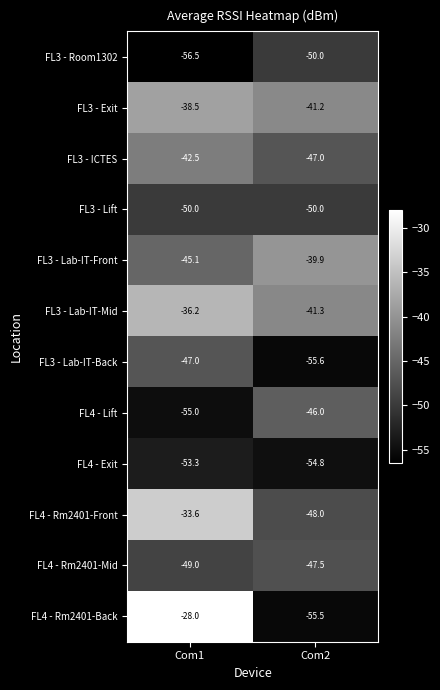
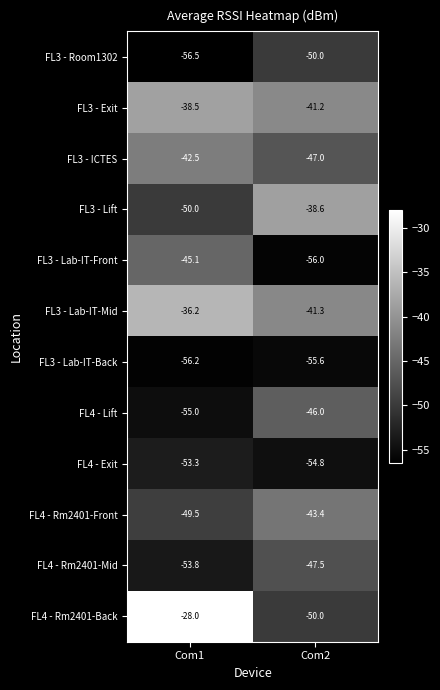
  {
    "FL3 - Room1302": {
      "Com1": -56.5,
      "Com2": -50.0
    },
    "FL3 - Exit": {
      "Com1": -38.5,
      "Com2": -41.2
    },
    "FL3 - ICTES": {
      "Com1": -42.5,
      "Com2": -47.0
    },
    "FL3 - Lift": {
      "Com1": -50.0,
-     "Com2": -50.0
+     "Com2": -38.6
    },
    "FL3 - Lab-IT-Front": {
      "Com1": -45.1,
-     "Com2": -39.9
+     "Com2": -56.0
    },
    "FL3 - Lab-IT-Mid": {
      "Com1": -36.2,
      "Com2": -41.3
    },
    "FL3 - Lab-IT-Back": {
-     "Com1": -47.0,
+     "Com1": -56.2,
      "Com2": -55.6
    },
    "FL4 - Lift": {
      "Com1": -55.0,
      "Com2": -46.0
    },
    "FL4 - Exit": {
      "Com1": -53.3,
      "Com2": -54.8
    },
    "FL4 - Rm2401-Front": {
-     "Com1": -33.6,
-     "Com2": -48.0
+     "Com1": -49.5,
+     "Com2": -43.4
    },
    "FL4 - Rm2401-Mid": {
-     "Com1": -49.0,
+     "Com1": -53.8,
      "Com2": -47.5
    },
    "FL4 - Rm2401-Back": {
      "Com1": -28.0,
-     "Com2": -55.5
+     "Com2": -50.0
    }
  }
